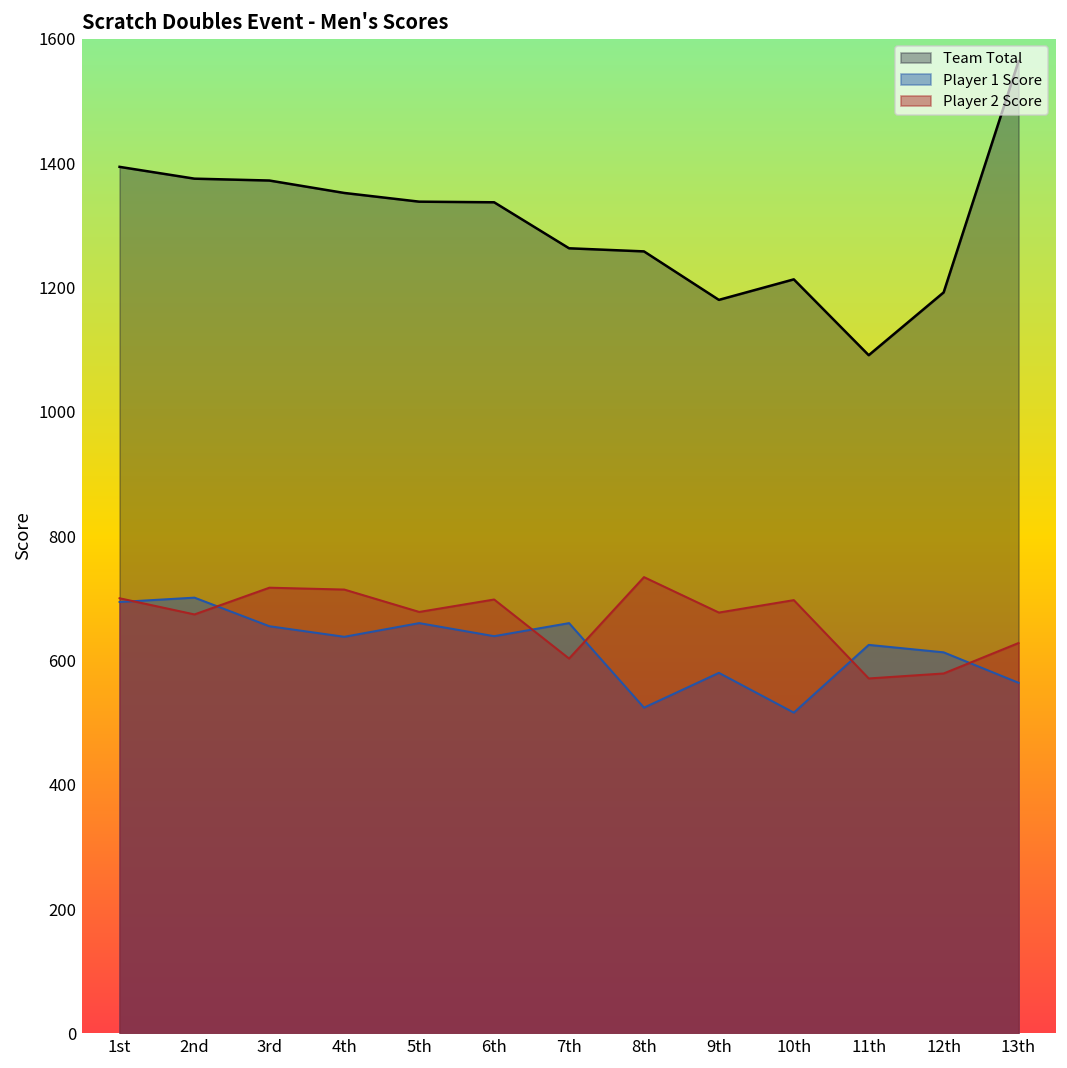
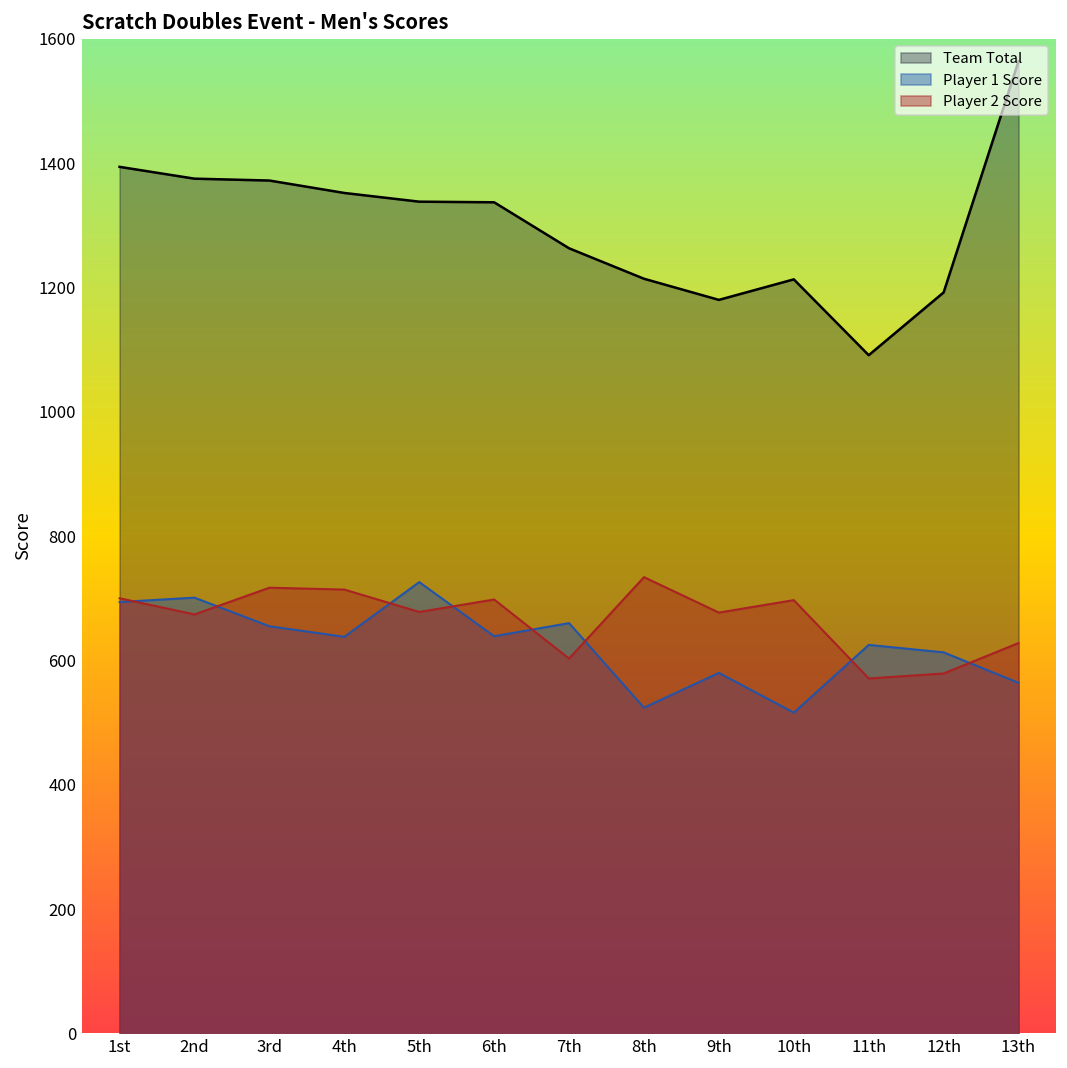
  {
    "Team Total": {
      "1st": 1390,
      "2nd": 1380,
      "3rd": 1370,
      "4th": 1350,
      "5th": 1340,
      "6th": 1340,
      "7th": 1260,
-     "8th": 1260,
+     "8th": 1210,
      "9th": 1180,
      "10th": 1210,
      "11th": 1090,
      "12th": 1190
    },
    "Player 1 Score": {
      "1st": 690,
      "2nd": 700,
      "3rd": 660,
      "4th": 640,
-     "5th": 660,
+     "5th": 730,
      "6th": 640,
      "7th": 660,
      "8th": 520,
      "9th": 580,
      "10th": 520,
      "11th": 630,
      "12th": 610,
      "13th": 560
    },
    "Player 2 Score": {
      "1st": 700,
      "2nd": 670,
      "3rd": 720,
      "4th": 710,
      "5th": 680,
      "6th": 700,
      "7th": 600,
      "8th": 730,
      "9th": 680,
      "10th": 700,
      "11th": 570,
      "12th": 580,
      "13th": 630
    }
  }
